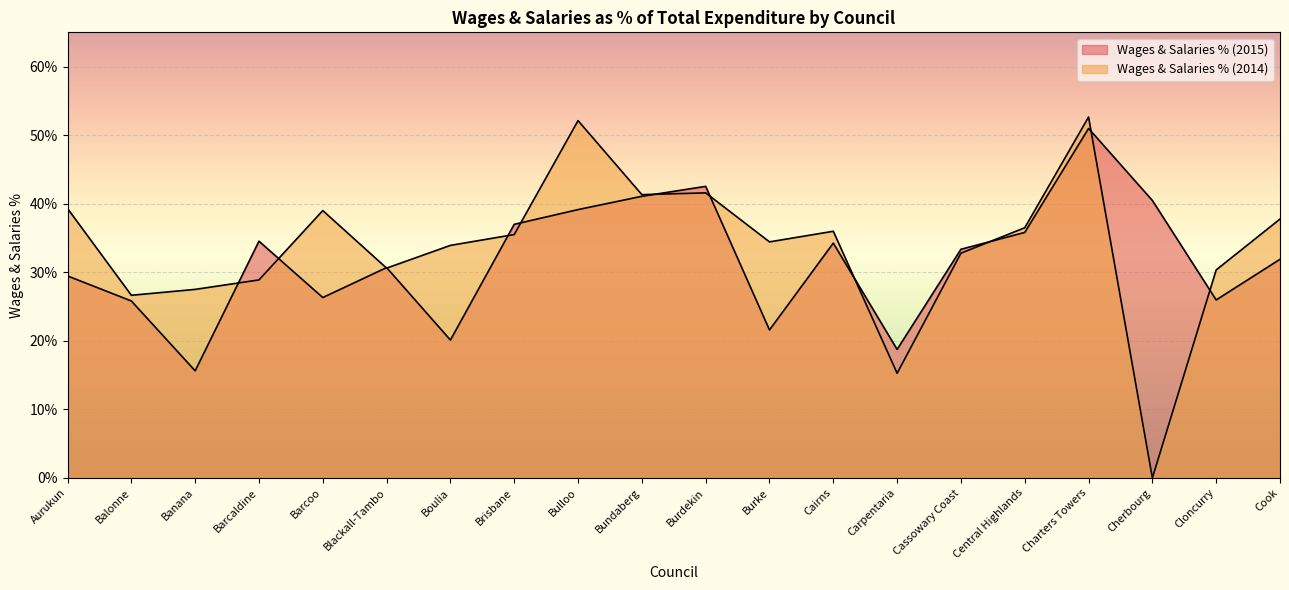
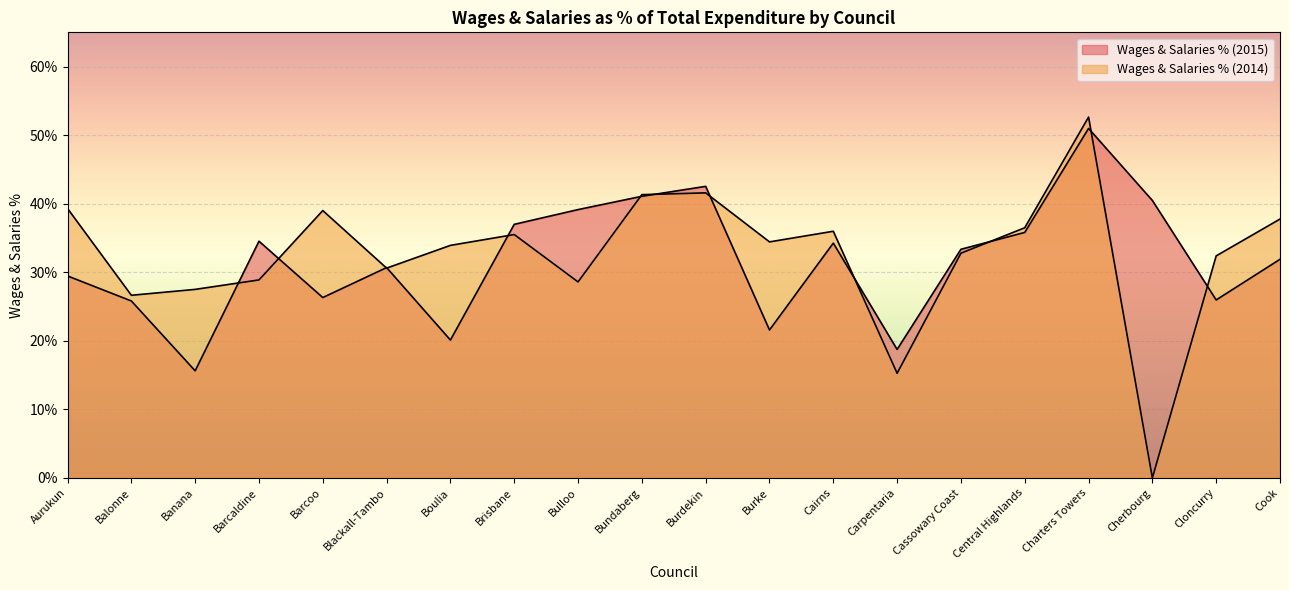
  {
    "Wages & Salaries % (2015)": {
      "Aurukun": "29%",
      "Balonne": "26%",
      "Banana": "16%",
      "Barcaldine": "35%",
      "Barcoo": "26%",
      "Boulia": "20%",
      "Brisbane": "37%",
      "Bulloo": "39%",
      "Burdekin": "43%",
      "Burke": "22%",
      "Cairns": "34%",
      "Carpentaria": "19%",
      "Cassowary Coast": "33%",
      "Central Highlands": "36%",
      "Charters Towers": "51%",
      "Cherbourg": "40%",
      "Cloncurry": "26%",
      "Cook": "32%"
    },
    "Wages & Salaries % (2014)": {
      "Aurukun": "39%",
      "Balonne": "27%",
      "Banana": "28%",
      "Barcaldine": "29%",
      "Barcoo": "39%",
      "Boulia": "34%",
      "Brisbane": "36%",
-     "Bulloo": "52%",
+     "Bulloo": "29%",
      "Burdekin": "42%",
      "Burke": "34%",
      "Cairns": "36%",
      "Carpentaria": "15%",
      "Cassowary Coast": "33%",
      "Central Highlands": "36%",
      "Charters Towers": "53%",
      "Cherbourg": "0%",
-     "Cloncurry": "30%",
+     "Cloncurry": "32%",
      "Cook": "38%"
    }
  }
